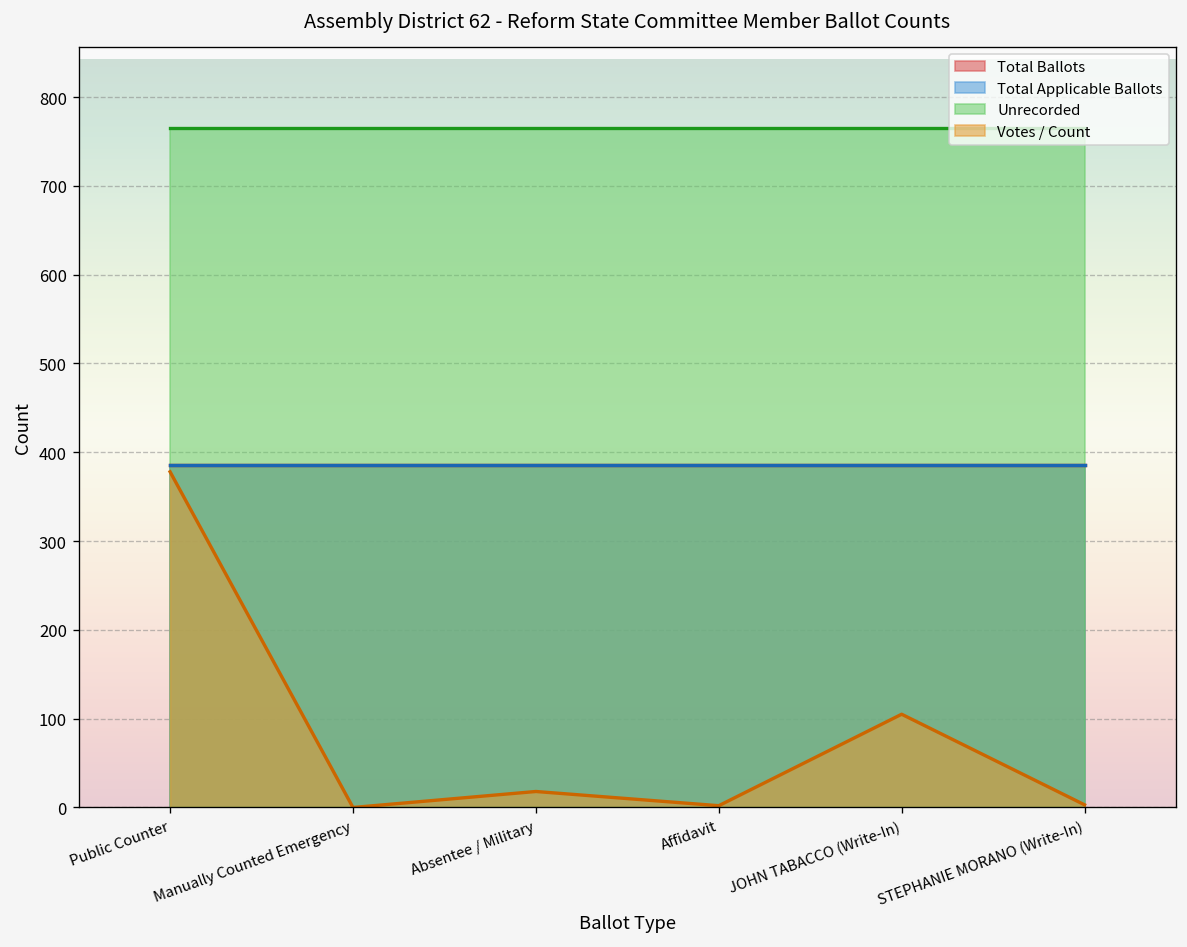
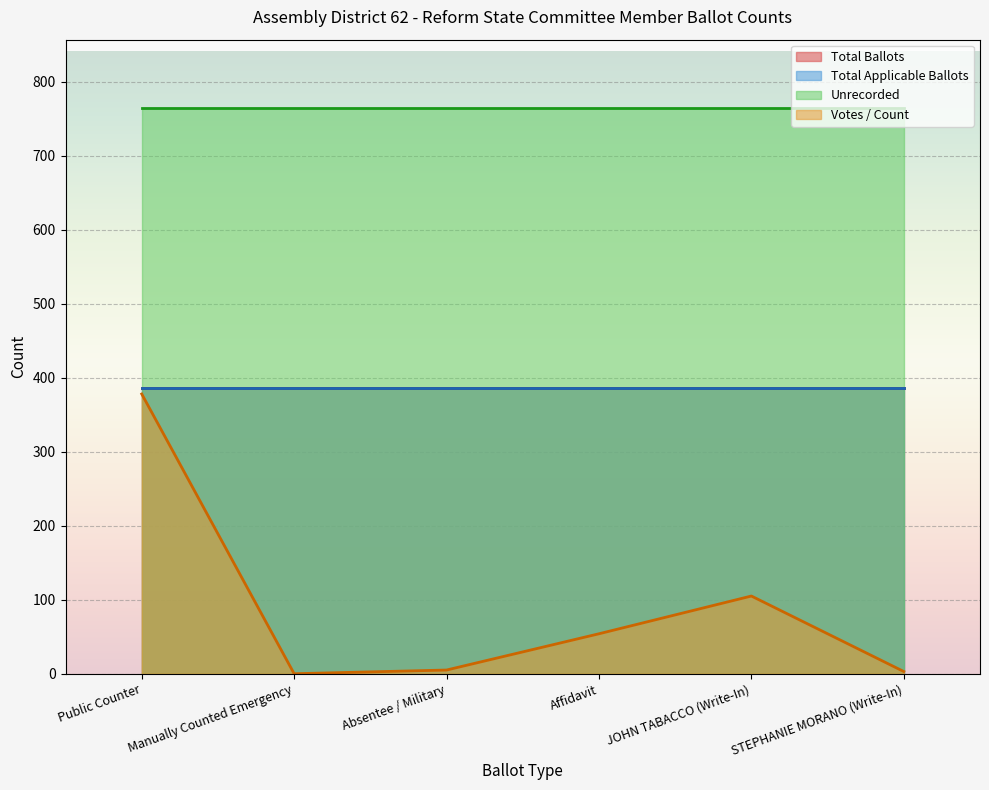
  {
    "Total Applicable Ballots": {
      "Public Counter": 390,
      "Manually Counted Emergency": 390,
      "Absentee / Military": 390,
      "Affidavit": 390,
      "JOHN TABACCO (Write-In)": 390,
      "STEPHANIE MORANO (Write-In)": 390
    },
    "Unrecorded": {
      "Public Counter": 770,
      "Manually Counted Emergency": 770,
      "Absentee / Military": 770,
      "Affidavit": 770,
      "JOHN TABACCO (Write-In)": 770
    },
    "Votes / Count": {
      "Public Counter": 380,
      "Manually Counted Emergency": 0,
-     "Absentee / Military": 20,
-     "Affidavit": 0,
+     "Absentee / Military": 10,
+     "Affidavit": 50,
      "JOHN TABACCO (Write-In)": 110,
      "STEPHANIE MORANO (Write-In)": 0
    }
  }
